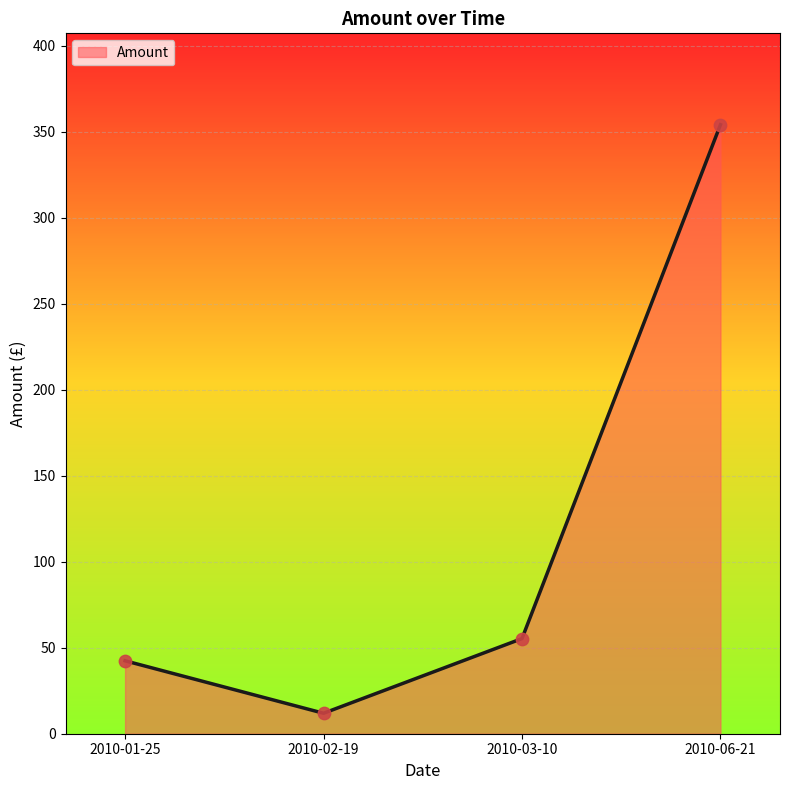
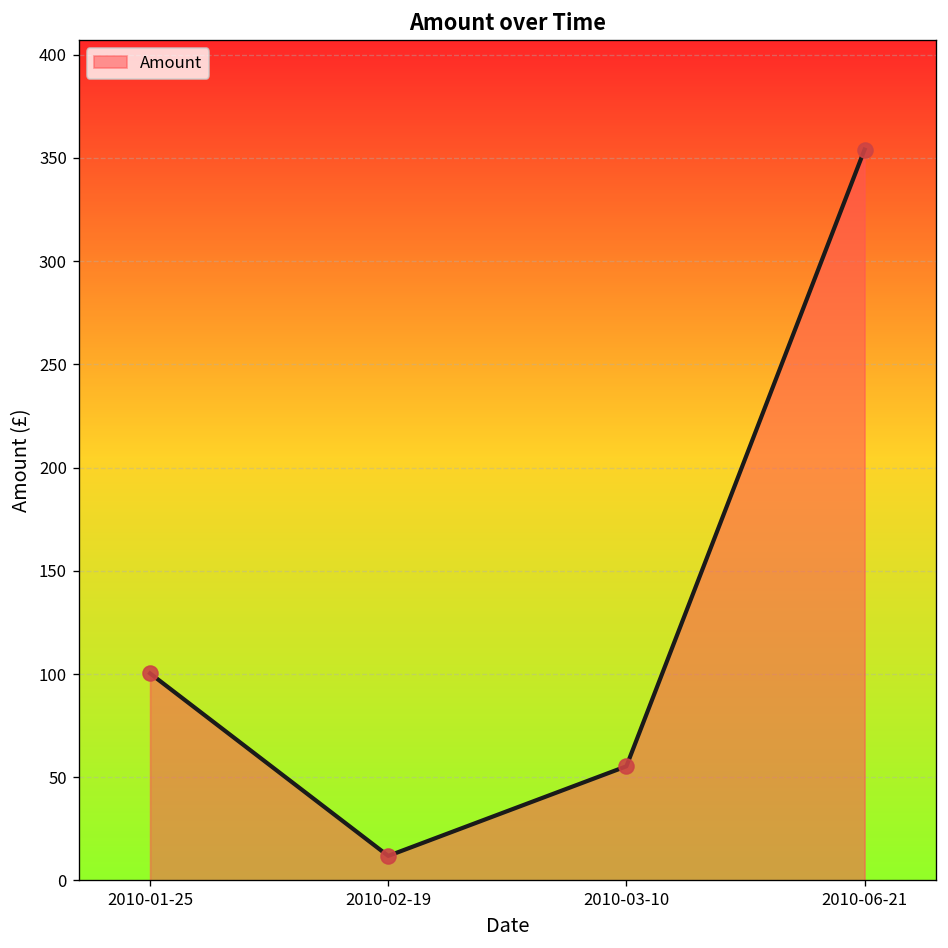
  {
-   "2010-01-25": 42,
+   "2010-01-25": 100,
    "2010-02-19": 12,
    "2010-03-10": 55,
    "2010-06-21": 354
  }
